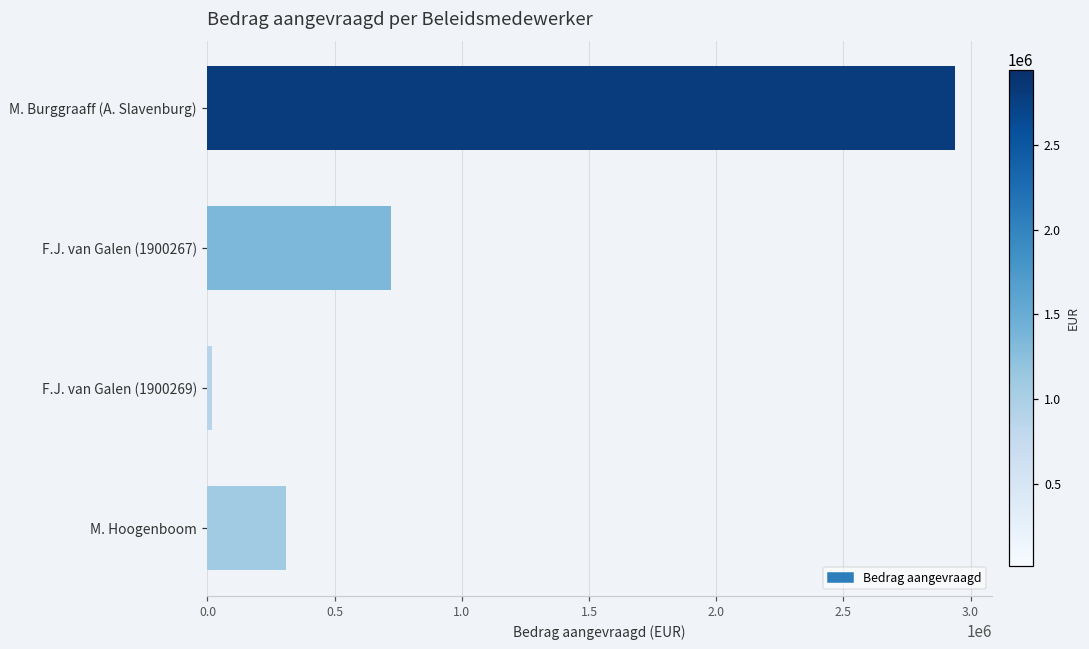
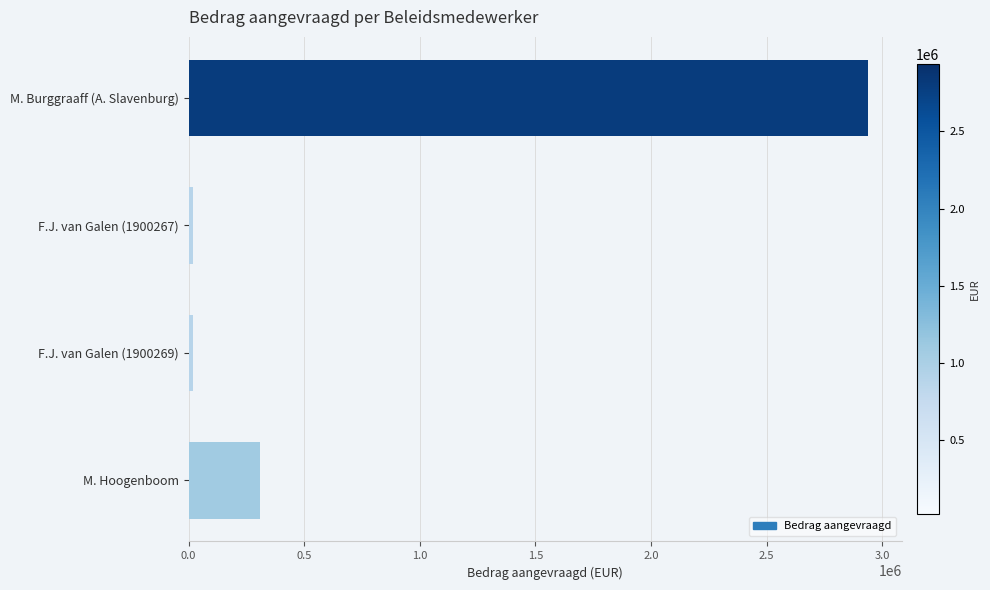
  {
    "M. Burggraaff (A. Slavenburg)": 2940000,
-   "F.J. van Galen (1900267)": 720000,
+   "F.J. van Galen (1900267)": 20000,
    "F.J. van Galen (1900269)": 20000,
    "M. Hoogenboom": 310000
  }
